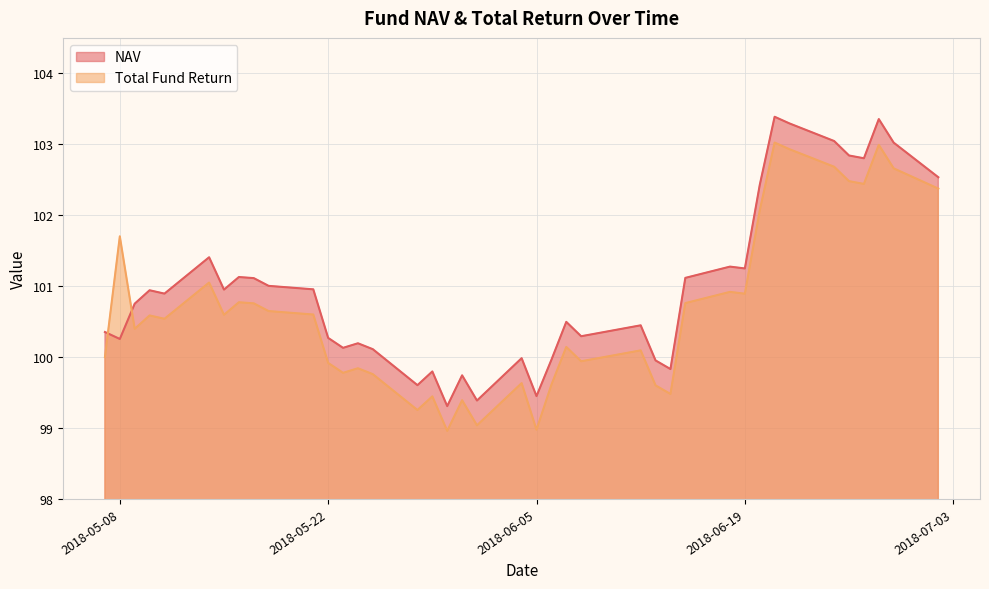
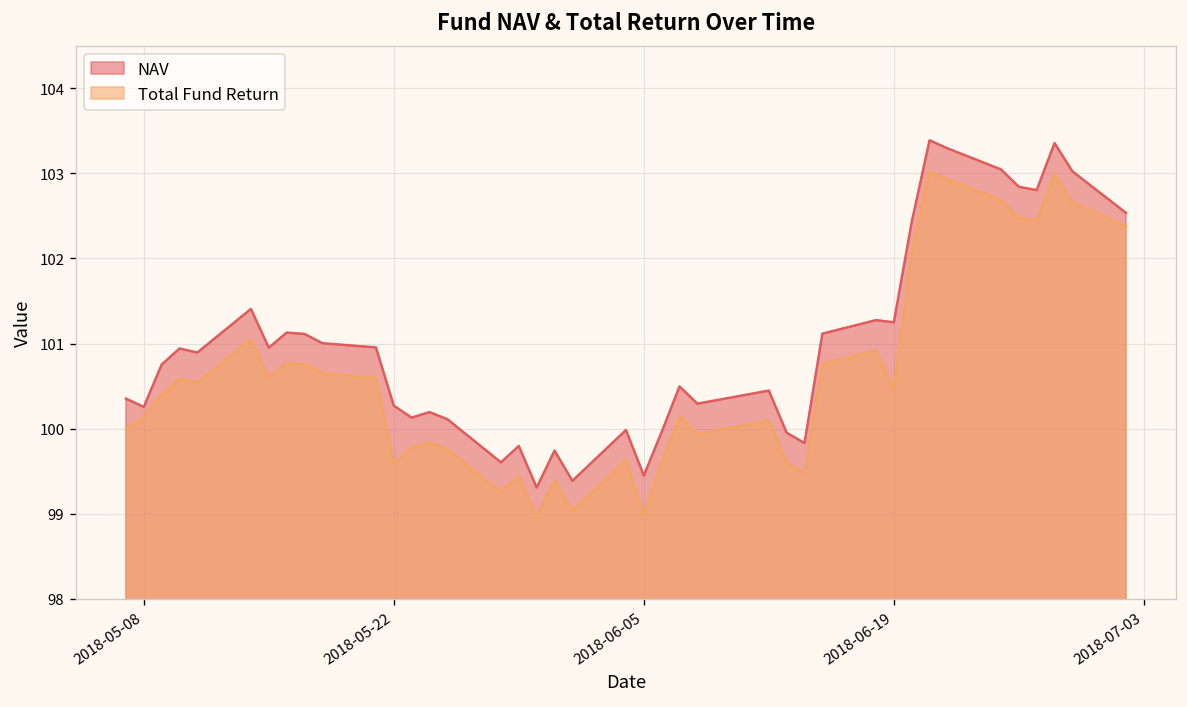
  {
    "NAV": {
      "2018-05-08": 100.3,
      "2018-05-22": 100.3,
      "2018-06-05": 99.4,
      "2018-06-19": 101.2
    },
    "Total Fund Return": {
-     "2018-05-08": 101.7,
-     "2018-05-22": 99.9,
+     "2018-05-08": 100.1,
+     "2018-05-22": 99.6,
      "2018-06-05": 99.0,
-     "2018-06-19": 100.9
+     "2018-06-19": 100.5
    }
  }
